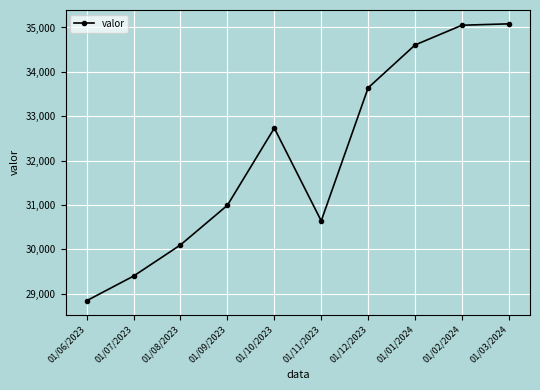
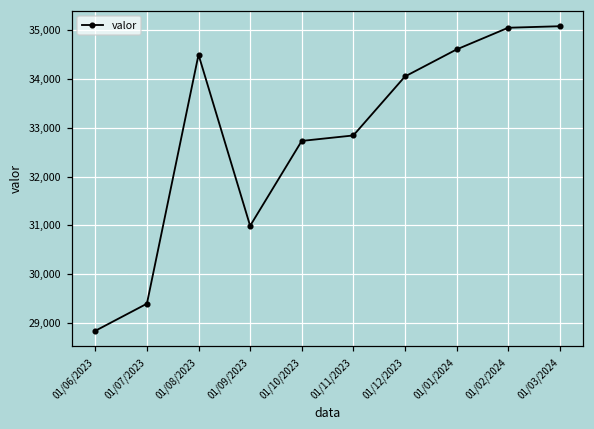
  {
    "01/06/2023": "28,800",
    "01/07/2023": "29,400",
-   "01/08/2023": "30,100",
+   "01/08/2023": "34,500",
    "01/09/2023": "31,000",
    "01/10/2023": "32,700",
-   "01/11/2023": "30,600",
-   "01/12/2023": "33,600",
+   "01/11/2023": "32,800",
+   "01/12/2023": "34,100",
    "01/01/2024": "34,600",
    "01/02/2024": "35,100",
    "01/03/2024": "35,100"
  }
